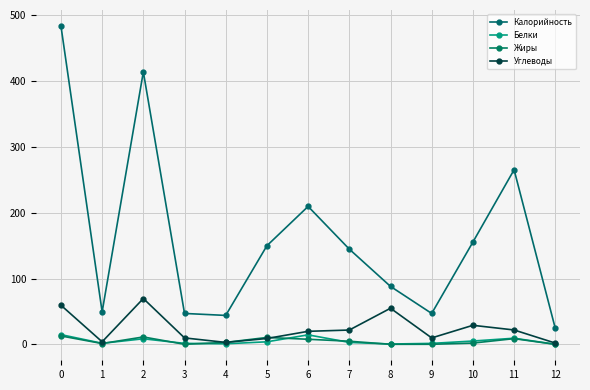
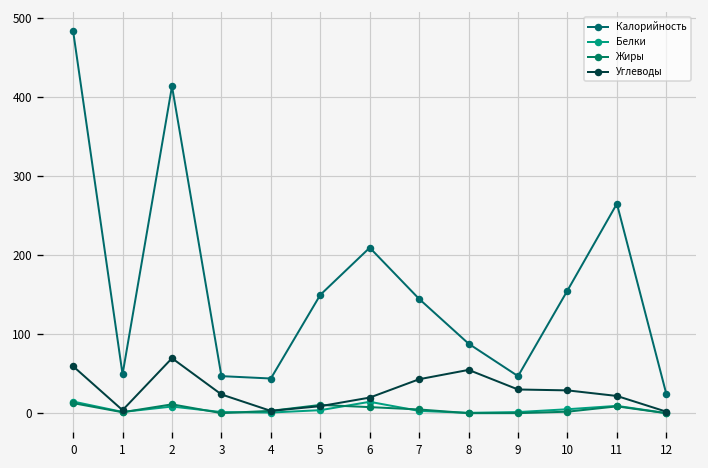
  {
    "Углеводы": {
      "0": 60,
      "2": 70,
-     "3": 10,
+     "3": 20,
      "6": 20,
-     "7": 20,
+     "7": 40,
      "8": 50,
-     "9": 10,
+     "9": 30,
      "10": 30,
      "11": 20
    }
  }
